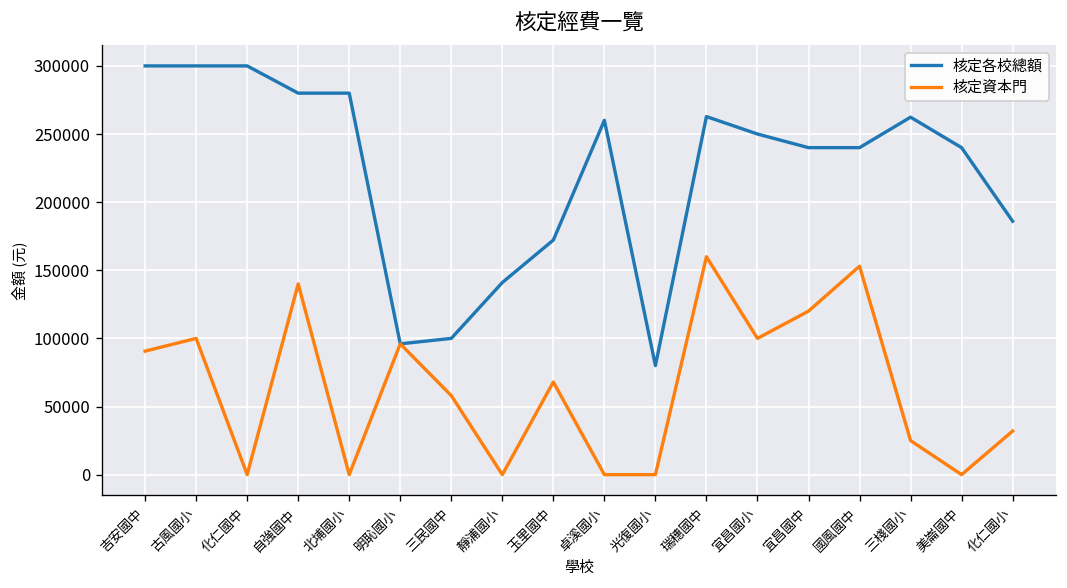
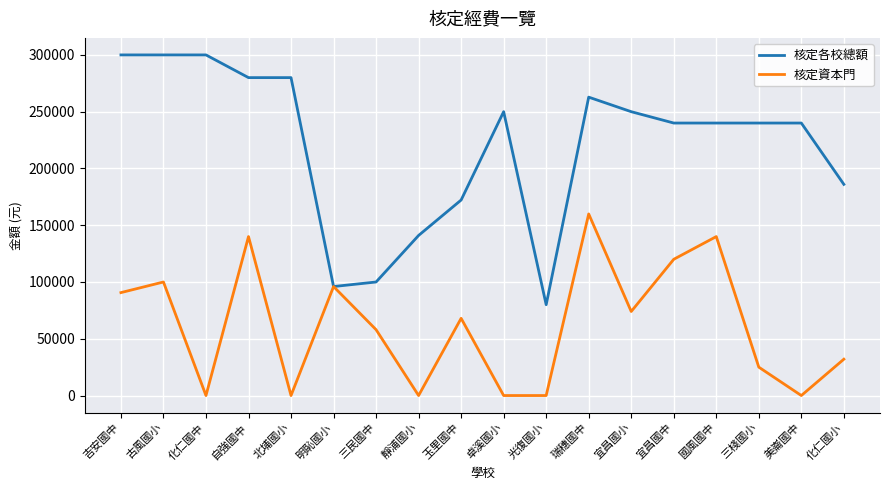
  {
    "核定各校總額": {
      "吉安國中": 300000,
      "古風國小": 300000,
      "化仁國中": 300000,
      "自強國中": 280000,
      "北埔國小": 280000,
      "三民國中": 100000,
      "靜浦國小": 141000,
      "玉里國中": 172000,
-     "卓溪國小": 260000,
+     "卓溪國小": 250000,
      "光復國小": 80000,
      "瑞穗國中": 263000,
      "宜昌國小": 250000,
      "宜昌國中": 240000,
      "國風國中": 240000,
-     "三棧國小": 262000,
+     "三棧國小": 240000,
      "美崙國中": 240000,
      "化仁國小": 186000
    },
    "核定資本門": {
      "吉安國中": 91000,
      "古風國小": 100000,
      "化仁國中": 0,
      "自強國中": 140000,
      "北埔國小": 0,
      "三民國中": 58000,
      "靜浦國小": 0,
      "玉里國中": 68000,
      "卓溪國小": 0,
      "光復國小": 0,
      "瑞穗國中": 160000,
-     "宜昌國小": 100000,
+     "宜昌國小": 74000,
      "宜昌國中": 120000,
-     "國風國中": 153000,
+     "國風國中": 140000,
      "三棧國小": 25000,
      "美崙國中": 0,
      "化仁國小": 32000
    }
  }
